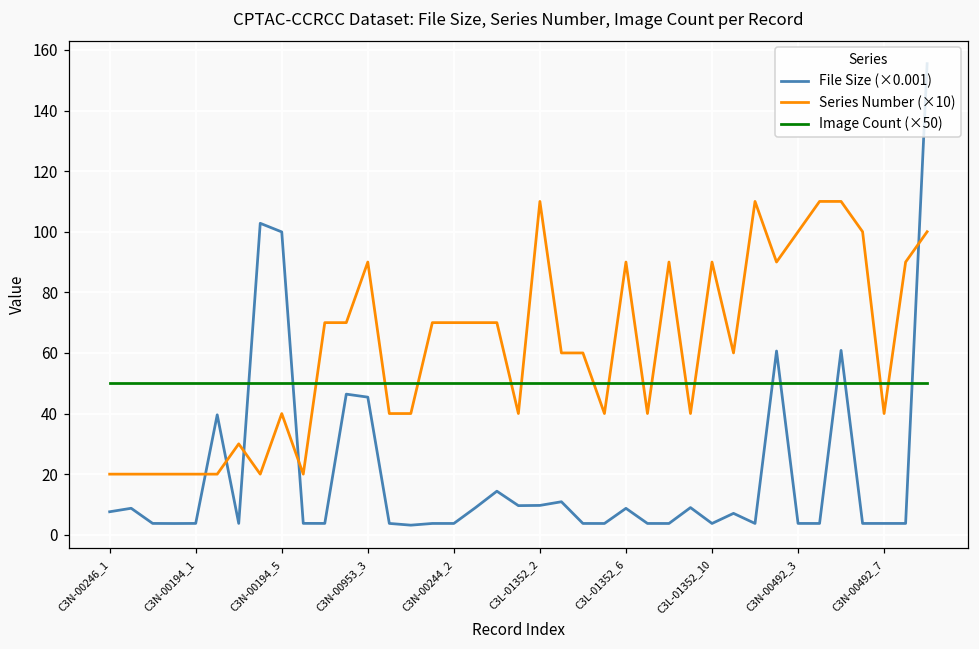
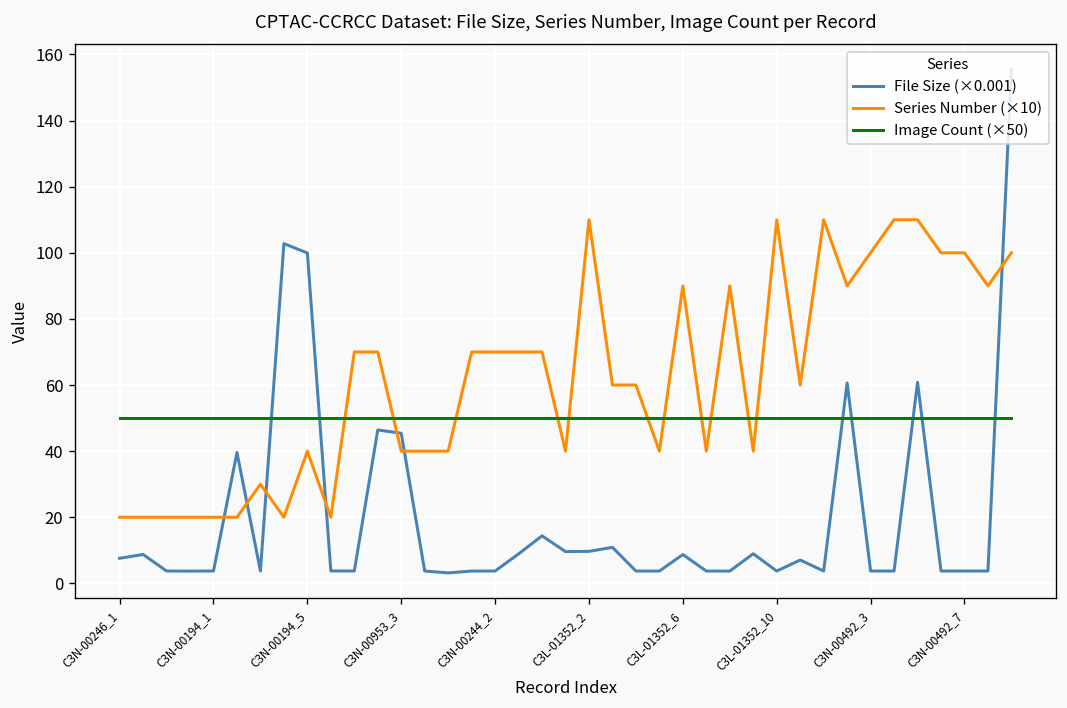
  {
    "File Size (×0.001)": {
      "C3N-00246_1": 8,
      "C3N-00194_1": 4,
      "C3N-00194_5": 100,
      "C3N-00953_3": 45,
      "C3N-00244_2": 4,
      "C3L-01352_2": 10,
      "C3L-01352_6": 9,
      "C3L-01352_10": 4,
      "C3N-00492_3": 4,
      "C3N-00492_7": 4
    },
    "Series Number (×10)": {
      "C3N-00246_1": 20,
      "C3N-00194_1": 20,
      "C3N-00194_5": 40,
-     "C3N-00953_3": 90,
+     "C3N-00953_3": 40,
      "C3N-00244_2": 70,
      "C3L-01352_2": 110,
      "C3L-01352_6": 90,
-     "C3L-01352_10": 90,
+     "C3L-01352_10": 110,
      "C3N-00492_3": 100,
-     "C3N-00492_7": 40
+     "C3N-00492_7": 100
    },
    "Image Count (×50)": {
      "C3N-00246_1": 50,
      "C3N-00194_1": 50,
      "C3N-00194_5": 50,
      "C3N-00953_3": 50,
      "C3N-00244_2": 50,
      "C3L-01352_2": 50,
      "C3L-01352_6": 50,
      "C3L-01352_10": 50,
      "C3N-00492_3": 50,
      "C3N-00492_7": 50
    }
  }
